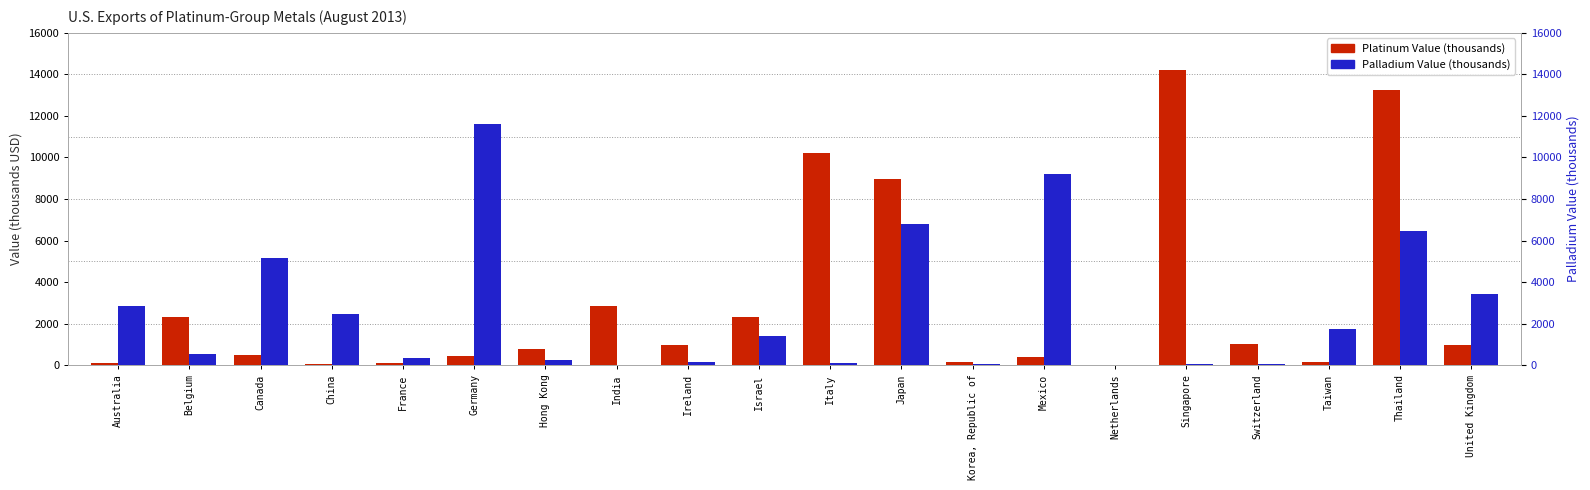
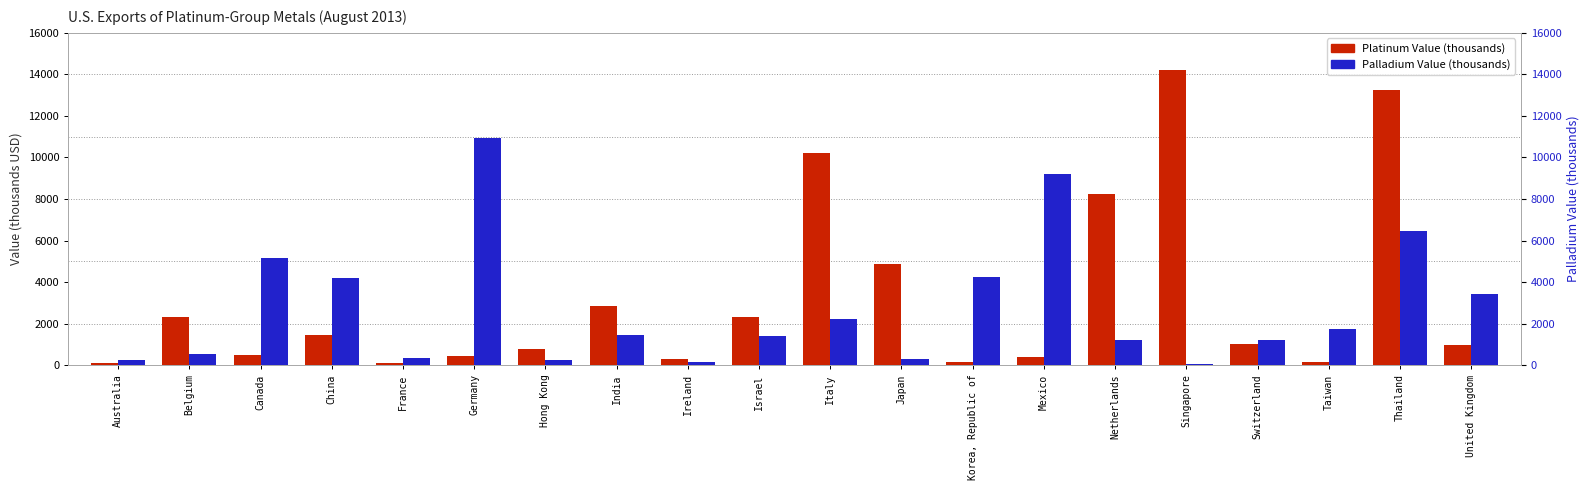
  {
    "Platinum Value (thousands)": {
      "Australia": 100,
      "Belgium": 2300,
      "Canada": 500,
-     "China": 100,
+     "China": 1500,
      "France": 100,
      "Germany": 500,
      "Hong Kong": 800,
      "India": 2800,
-     "Ireland": 1000,
+     "Ireland": 300,
      "Israel": 2300,
      "Italy": 10200,
-     "Japan": 9000,
+     "Japan": 4900,
      "Korea, Republic of": 100,
      "Mexico": 400,
-     "Netherlands": 0,
+     "Netherlands": 8200,
      "Singapore": 14200,
      "Switzerland": 1000,
      "Taiwan": 100,
      "Thailand": 13200,
      "United Kingdom": 1000
    },
    "Palladium Value (thousands)": {
-     "Australia": 2900,
+     "Australia": 200,
      "Belgium": 500,
      "Canada": 5200,
-     "China": 2500,
+     "China": 4200,
      "France": 400,
-     "Germany": 11600,
+     "Germany": 10900,
      "Hong Kong": 300,
-     "India": 0,
+     "India": 1400,
      "Ireland": 100,
      "Israel": 1400,
-     "Italy": 100,
-     "Japan": 6800,
-     "Korea, Republic of": 100,
+     "Italy": 2200,
+     "Japan": 300,
+     "Korea, Republic of": 4200,
      "Mexico": 9200,
-     "Netherlands": 0,
-     "Switzerland": 100,
+     "Netherlands": 1200,
+     "Switzerland": 1200,
      "Taiwan": 1700,
      "Thailand": 6500,
      "United Kingdom": 3400
    }
  }
